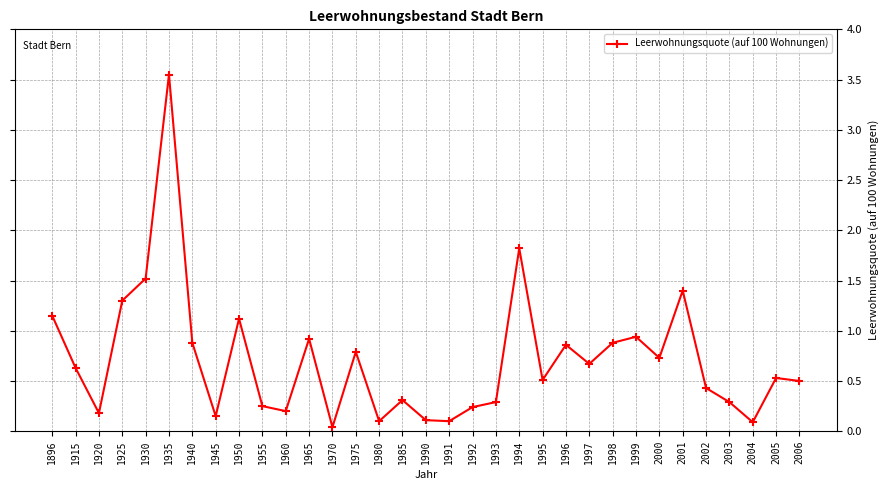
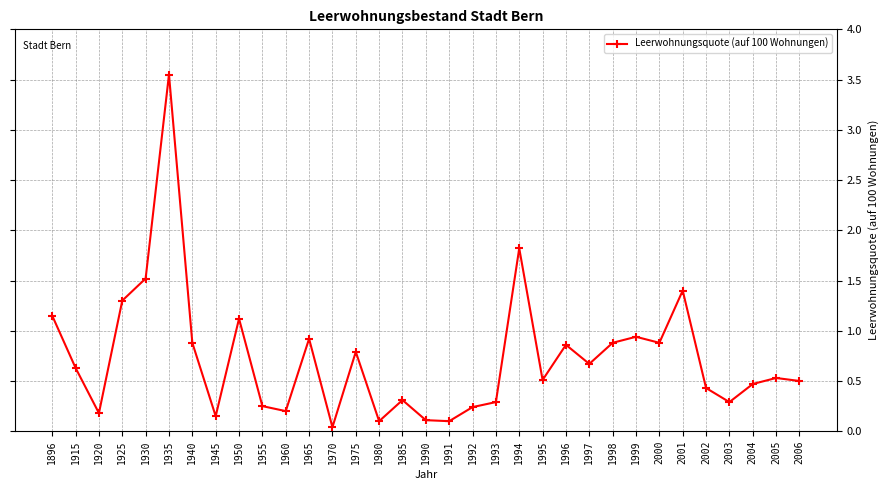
  {
    "1896": 1.15,
    "1915": 0.63,
    "1920": 0.18,
    "1925": 1.30,
    "1930": 1.52,
    "1935": 3.55,
    "1940": 0.88,
    "1945": 0.15,
    "1950": 1.12,
    "1955": 0.25,
    "1960": 0.20,
    "1965": 0.92,
    "1970": 0.04,
    "1975": 0.79,
    "1980": 0.10,
    "1985": 0.31,
    "1990": 0.11,
    "1991": 0.10,
    "1992": 0.24,
    "1993": 0.29,
    "1994": 1.82,
    "1995": 0.51,
    "1996": 0.86,
    "1997": 0.67,
    "1998": 0.88,
    "1999": 0.94,
-   "2000": 0.73,
+   "2000": 0.88,
    "2001": 1.40,
    "2002": 0.43,
    "2003": 0.29,
-   "2004": 0.09,
+   "2004": 0.47,
    "2005": 0.53,
    "2006": 0.50
  }
